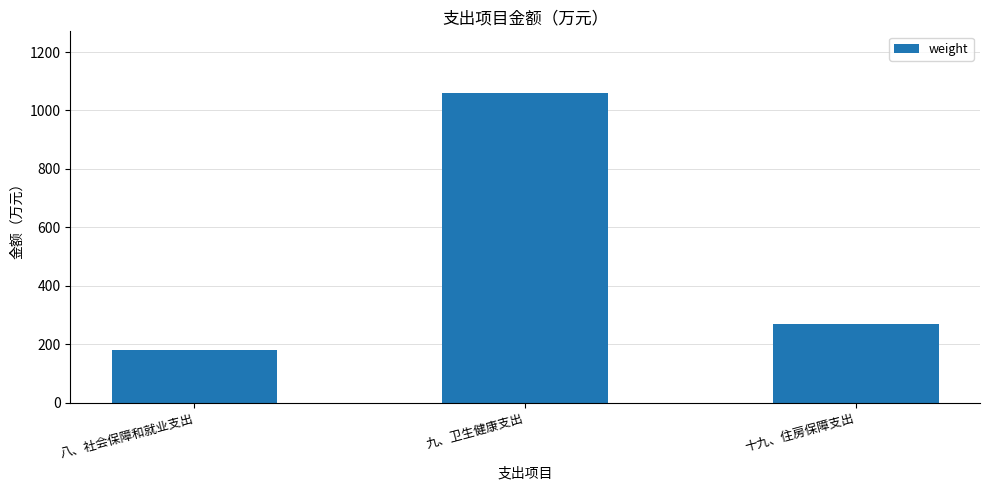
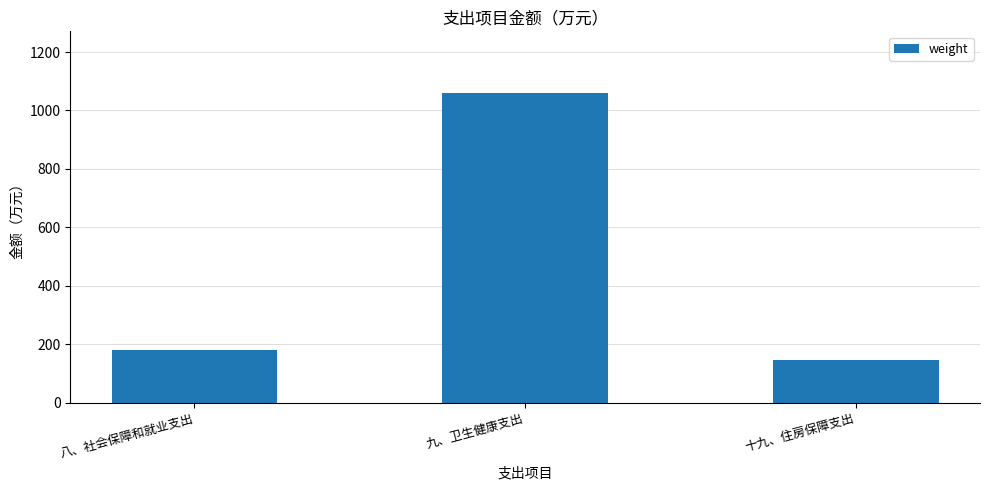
  {
    "八、社会保障和就业支出": 180,
    "九、卫生健康支出": 1060,
-   "十九、住房保障支出": 270
+   "十九、住房保障支出": 150
  }
